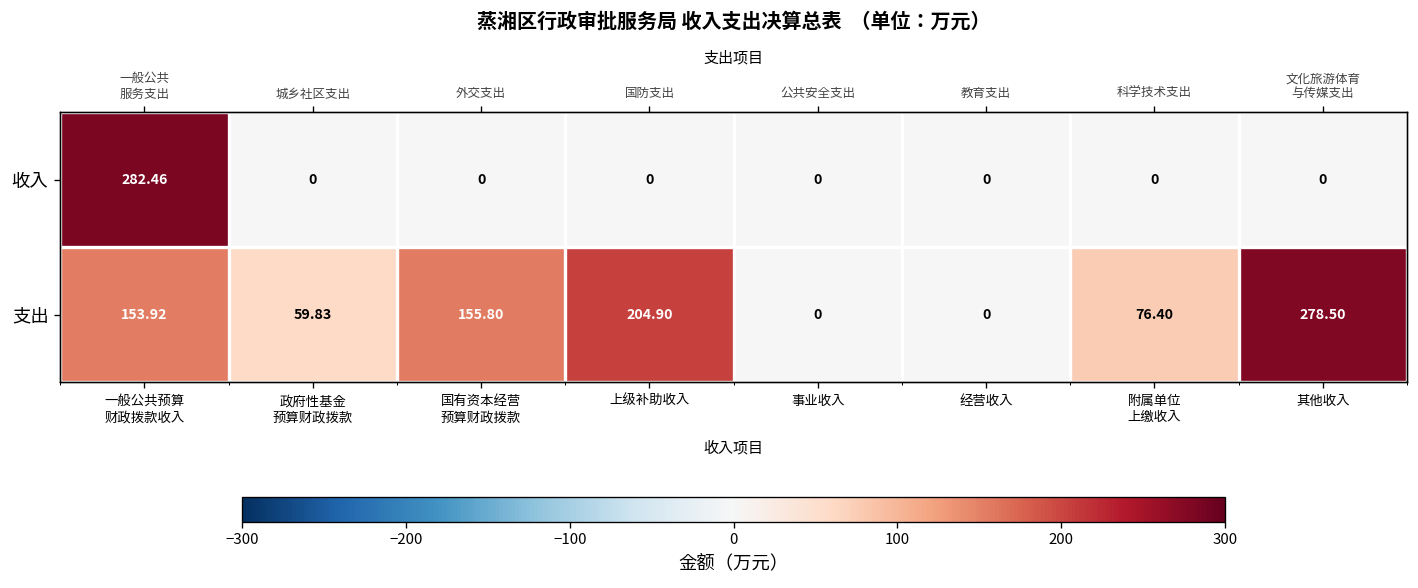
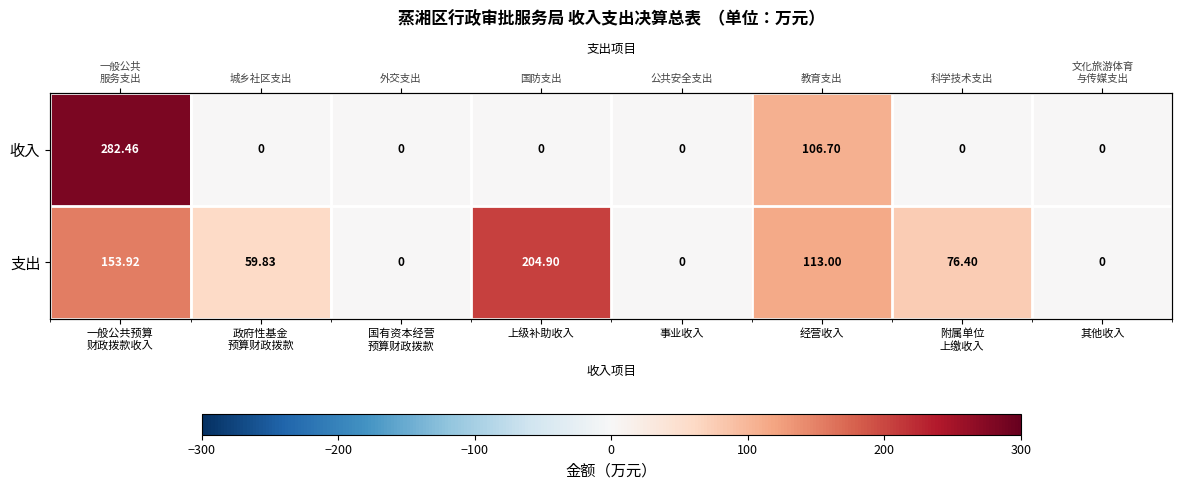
  {
    "收入": {
      "一般公共预算 财政拨款收入": 282.46,
      "政府性基金 预算财政拨款": 0,
      "国有资本经营 预算财政拨款": 0,
      "上级补助收入": 0,
      "事业收入": 0,
-     "经营收入": 0,
+     "经营收入": 106.70,
      "附属单位 上缴收入": 0,
      "其他收入": 0
    },
    "支出": {
      "一般公共预算 财政拨款收入": 153.92,
      "政府性基金 预算财政拨款": 59.83,
-     "国有资本经营 预算财政拨款": 155.80,
+     "国有资本经营 预算财政拨款": 0,
      "上级补助收入": 204.90,
      "事业收入": 0,
-     "经营收入": 0,
+     "经营收入": 113.00,
      "附属单位 上缴收入": 76.40,
-     "其他收入": 278.50
+     "其他收入": 0
    }
  }
